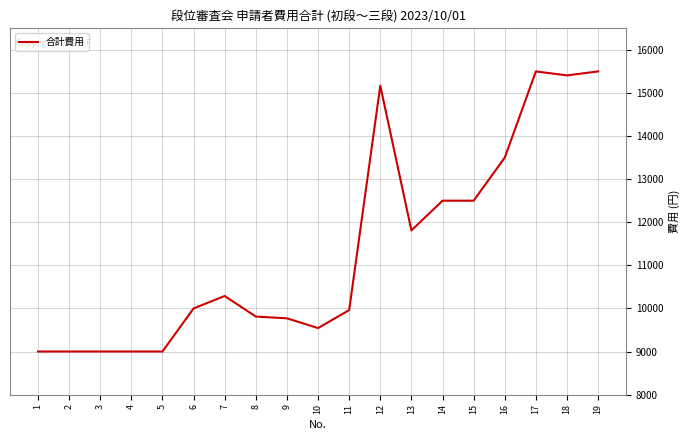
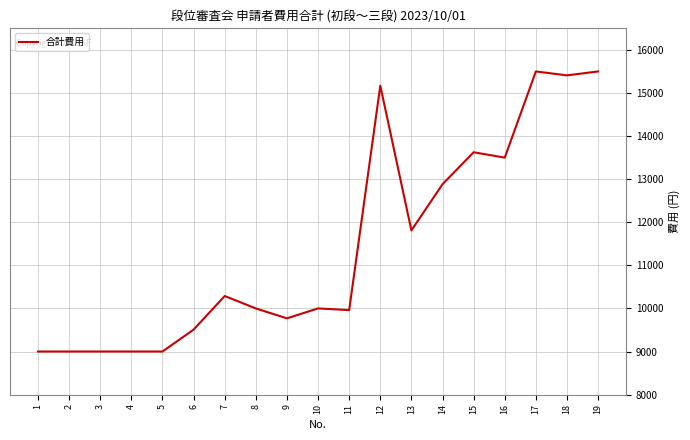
  {
    "1": 9000,
    "2": 9000,
    "3": 9000,
    "4": 9000,
    "5": 9000,
-   "6": 10000,
+   "6": 9500,
    "7": 10300,
-   "8": 9800,
+   "8": 10000,
    "9": 9800,
-   "10": 9500,
+   "10": 10000,
    "11": 10000,
    "12": 15200,
    "13": 11800,
-   "14": 12500,
-   "15": 12500,
+   "14": 12900,
+   "15": 13600,
    "16": 13500,
    "17": 15500,
    "18": 15400,
    "19": 15500
  }
